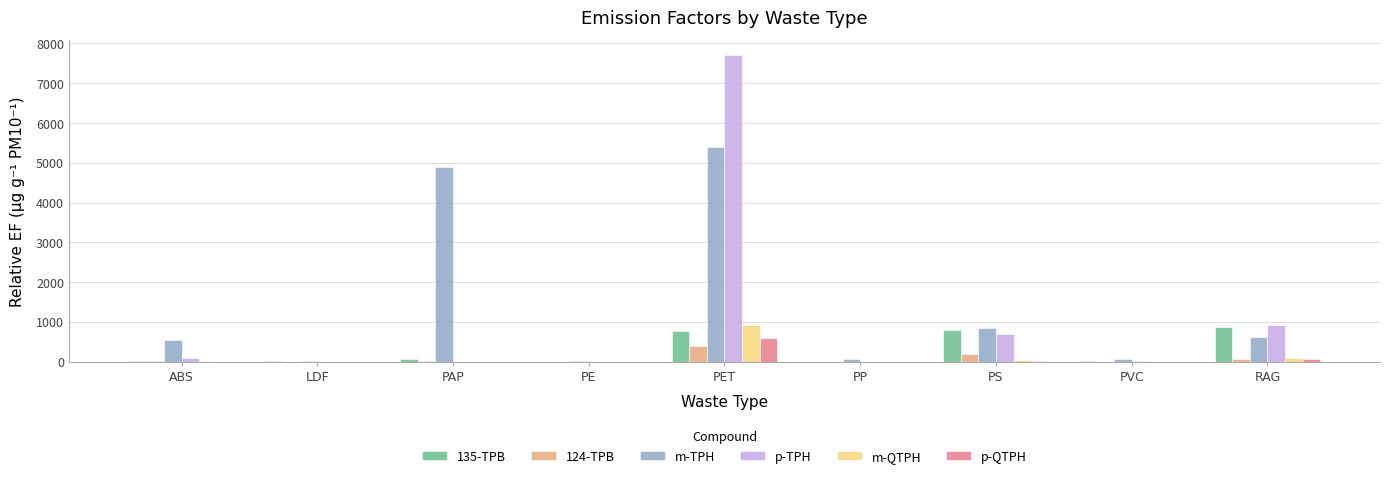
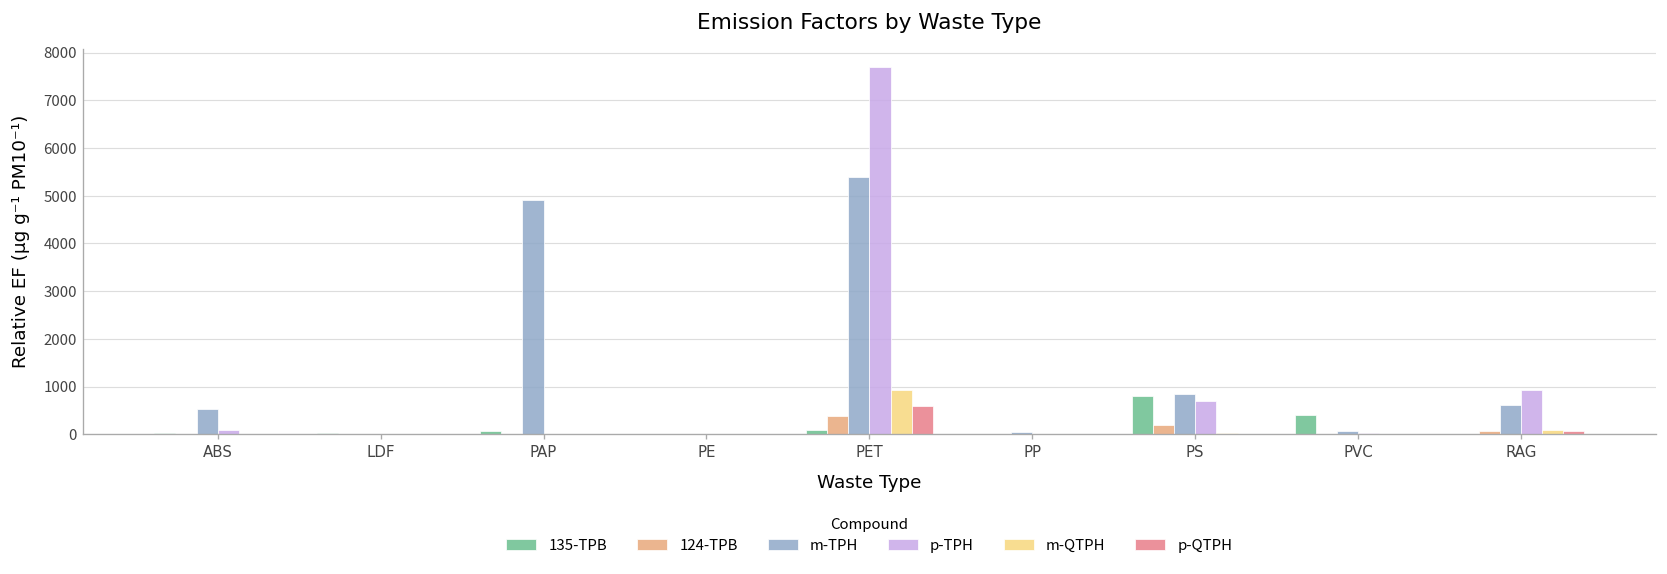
  {
    "135-TPB": {
      "PAP": 100,
      "PE": 0,
-     "PET": 800,
+     "PET": 100,
      "PS": 800,
-     "PVC": 0,
-     "RAG": 900
+     "PVC": 400,
+     "RAG": 0
    },
    "m-TPH": {
      "ABS": 500,
      "PAP": 4900,
      "PET": 5400,
      "PS": 800,
      "PVC": 100,
      "RAG": 600
    },
    "p-TPH": {
      "ABS": 100,
      "LDF": 0,
      "PAP": 0,
      "PE": 0,
      "PET": 7700,
      "PP": 0,
      "PS": 700,
      "RAG": 900
    }
  }
